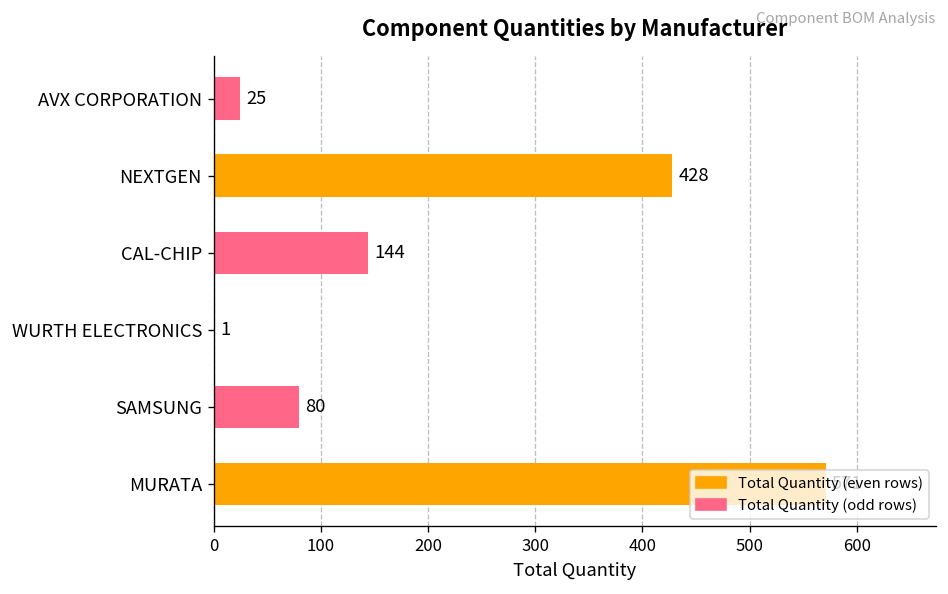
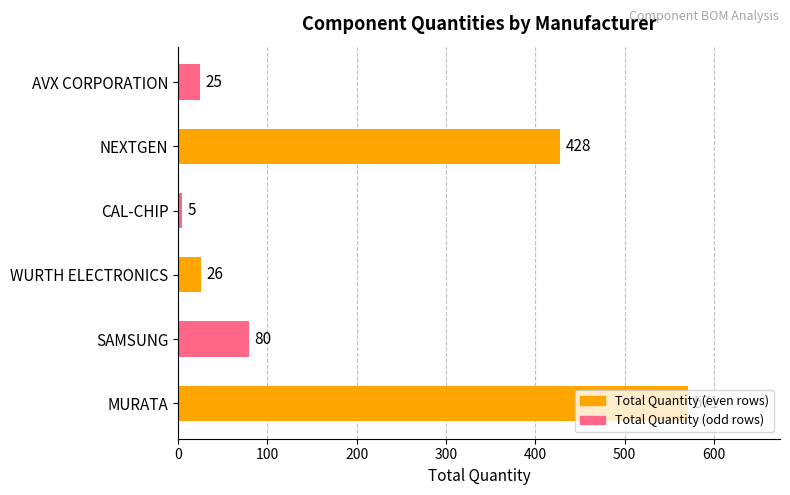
  {
    "AVX CORPORATION": 25,
    "NEXTGEN": 428,
-   "CAL-CHIP": 144,
-   "WURTH ELECTRONICS": 1,
+   "CAL-CHIP": 5,
+   "WURTH ELECTRONICS": 26,
    "SAMSUNG": 80
  }
